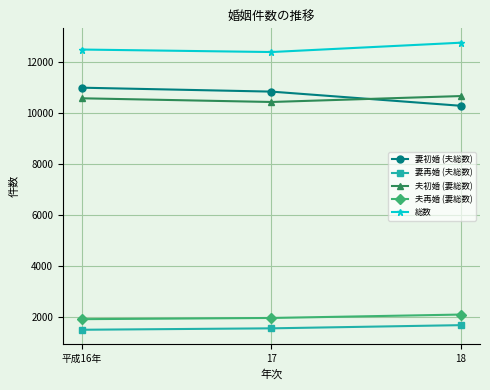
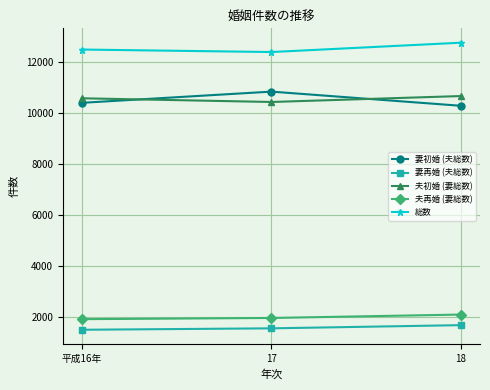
  {
    "妻初婚 (夫総数)": {
-     "平成16年": 11000,
+     "平成16年": 10400,
      "17": 10800,
      "18": 10300
    }
  }
